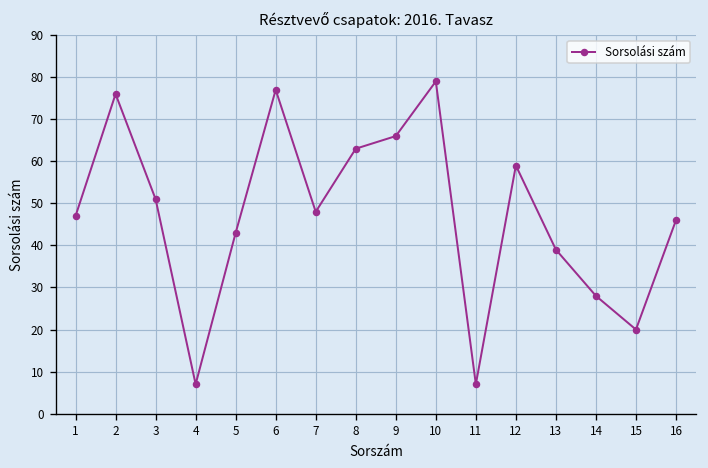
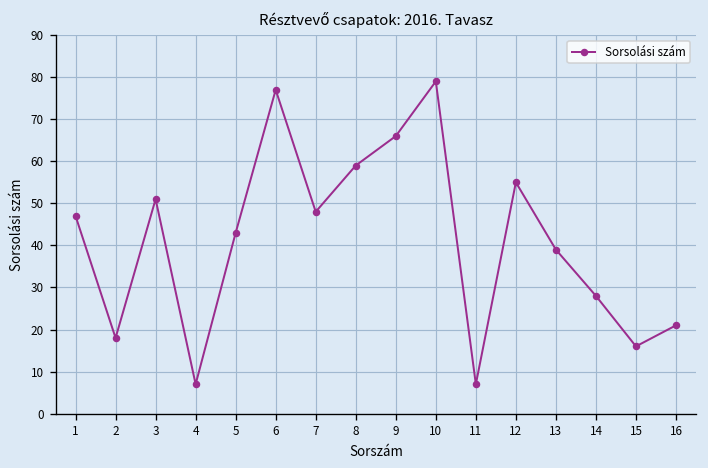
  {
    "1": 47,
-   "2": 76,
+   "2": 18,
    "3": 51,
    "4": 7,
    "5": 43,
    "6": 77,
    "7": 48,
-   "8": 63,
+   "8": 59,
    "9": 66,
    "10": 79,
    "11": 7,
-   "12": 59,
+   "12": 55,
    "13": 39,
    "14": 28,
-   "15": 20,
-   "16": 46
+   "15": 16,
+   "16": 21
  }
